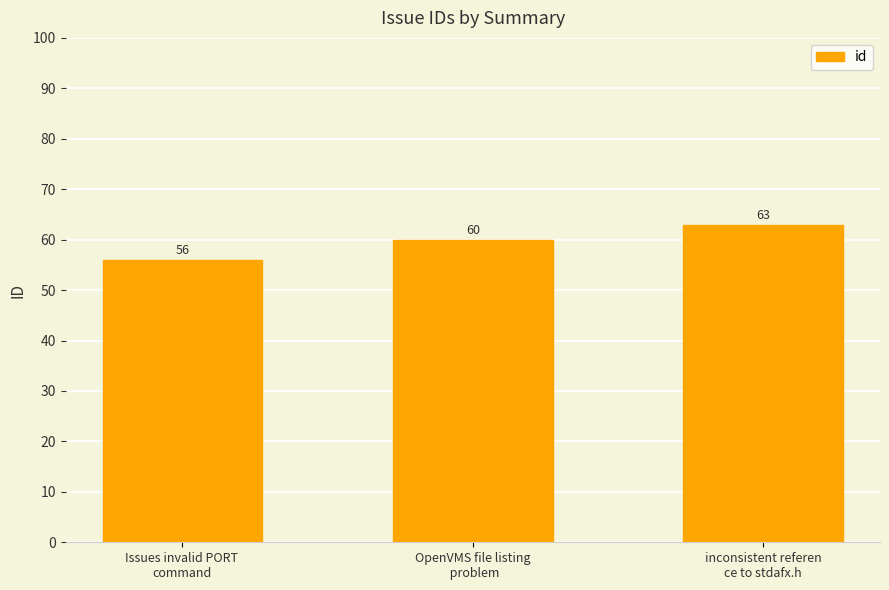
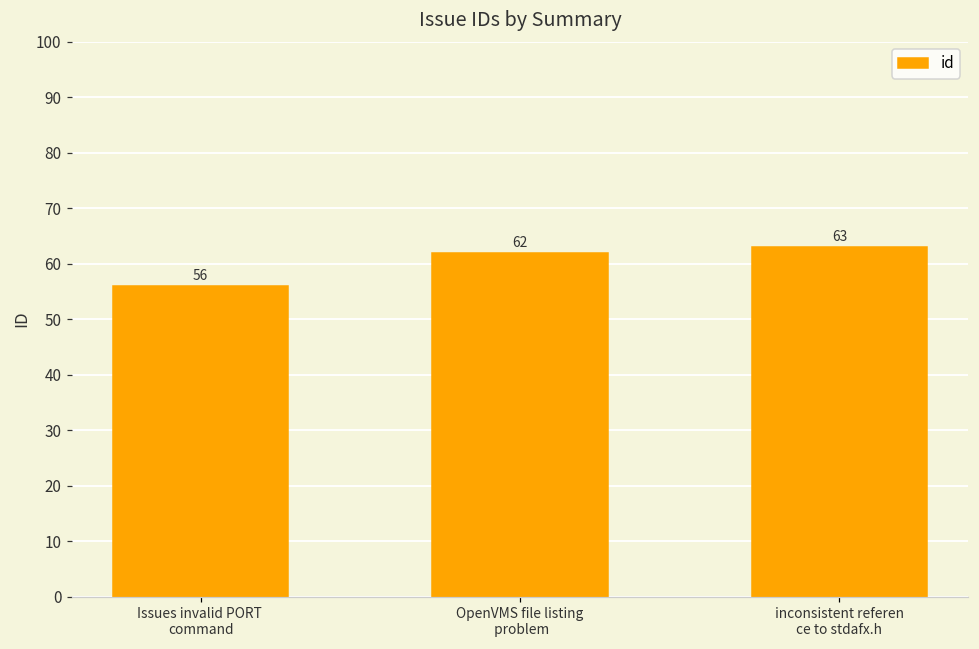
  {
    "Issues invalid PORT command": 56,
-   "OpenVMS file listing problem": 60,
+   "OpenVMS file listing problem": 62,
    "inconsistent referen ce to stdafx.h": 63
  }
